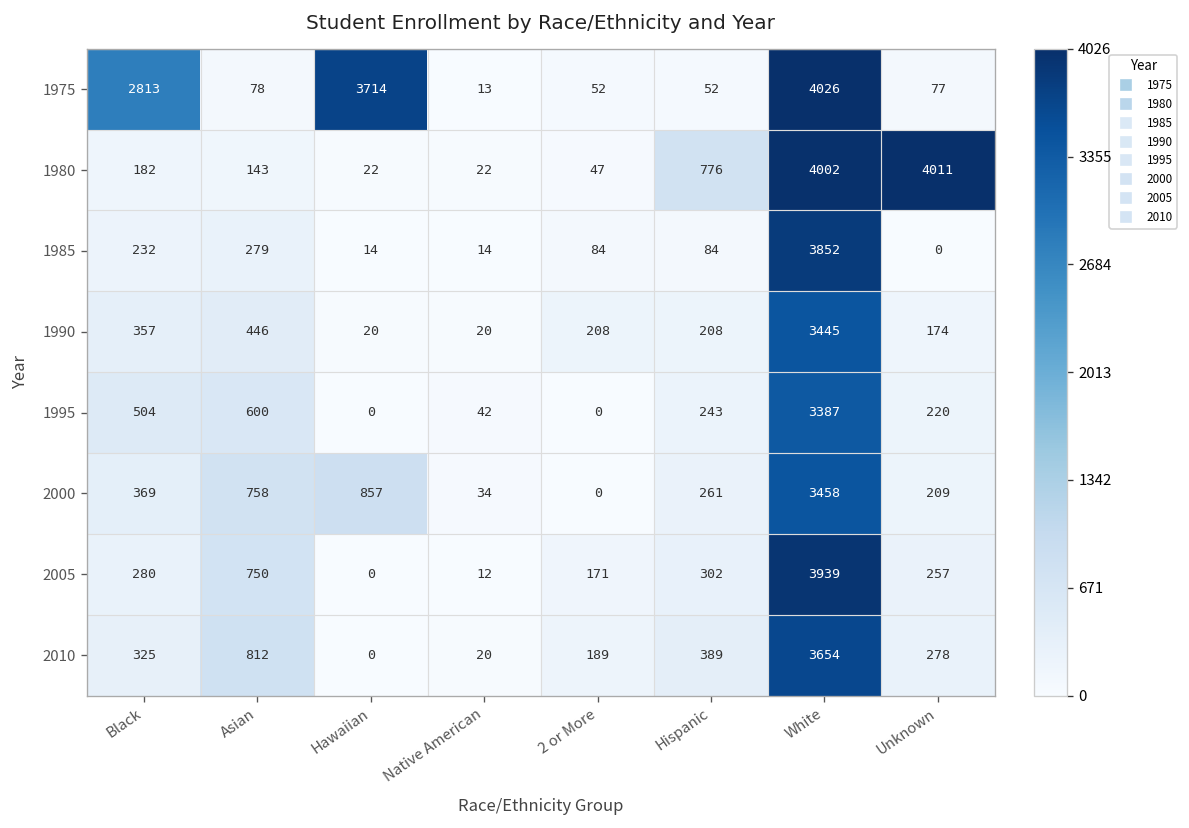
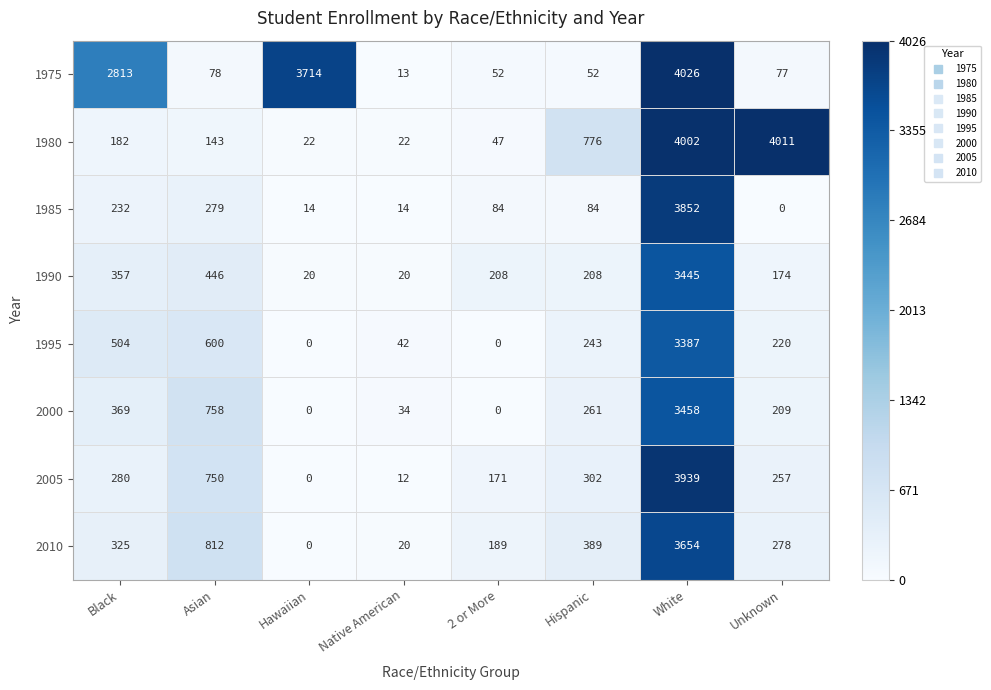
  {
    "1975": {
      "Black": 2813,
      "Asian": 78,
      "Hawaiian": 3714,
      "Native American": 13,
      "2 or More": 52,
      "Hispanic": 52,
      "White": 4026,
      "Unknown": 77
    },
    "1980": {
      "Black": 182,
      "Asian": 143,
      "Hawaiian": 22,
      "Native American": 22,
      "2 or More": 47,
      "Hispanic": 776,
      "White": 4002,
      "Unknown": 4011
    },
    "1985": {
      "Black": 232,
      "Asian": 279,
      "Hawaiian": 14,
      "Native American": 14,
      "2 or More": 84,
      "Hispanic": 84,
      "White": 3852,
      "Unknown": 0
    },
    "1990": {
      "Black": 357,
      "Asian": 446,
      "Hawaiian": 20,
      "Native American": 20,
      "2 or More": 208,
      "Hispanic": 208,
      "White": 3445,
      "Unknown": 174
    },
    "1995": {
      "Black": 504,
      "Asian": 600,
      "Hawaiian": 0,
      "Native American": 42,
      "2 or More": 0,
      "Hispanic": 243,
      "White": 3387,
      "Unknown": 220
    },
    "2000": {
      "Black": 369,
      "Asian": 758,
-     "Hawaiian": 857,
+     "Hawaiian": 0,
      "Native American": 34,
      "2 or More": 0,
      "Hispanic": 261,
      "White": 3458,
      "Unknown": 209
    },
    "2005": {
      "Black": 280,
      "Asian": 750,
      "Hawaiian": 0,
      "Native American": 12,
      "2 or More": 171,
      "Hispanic": 302,
      "White": 3939,
      "Unknown": 257
    },
    "2010": {
      "Black": 325,
      "Asian": 812,
      "Hawaiian": 0,
      "Native American": 20,
      "2 or More": 189,
      "Hispanic": 389,
      "White": 3654,
      "Unknown": 278
    }
  }
